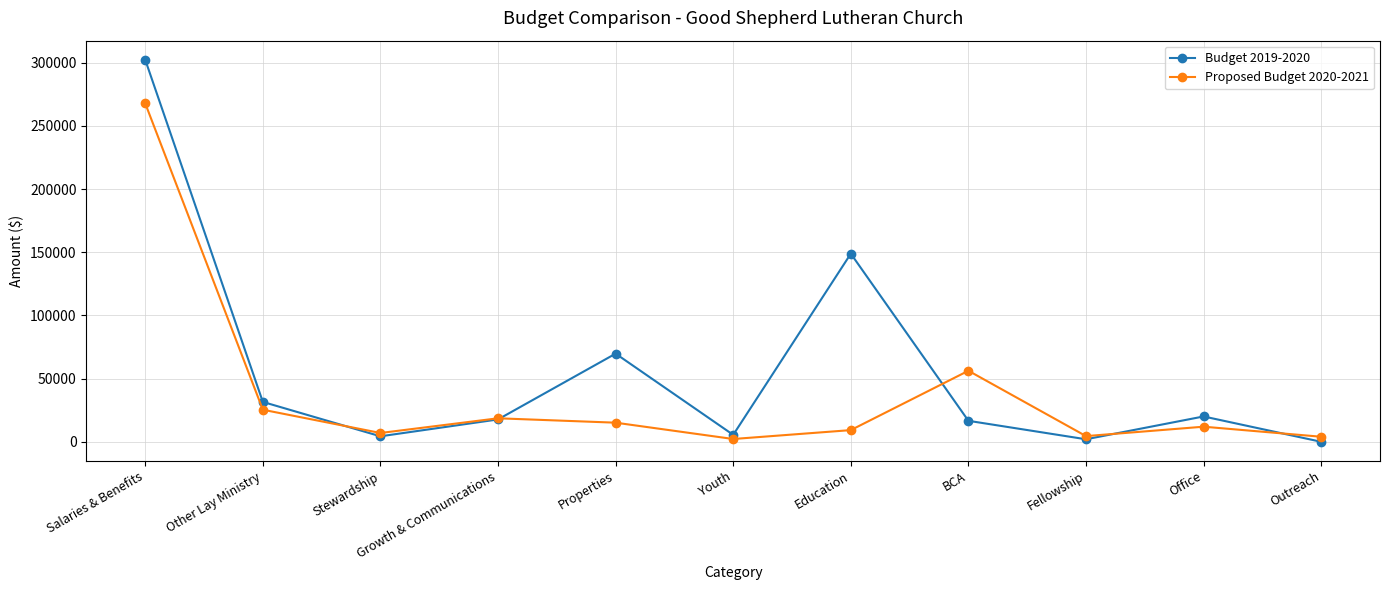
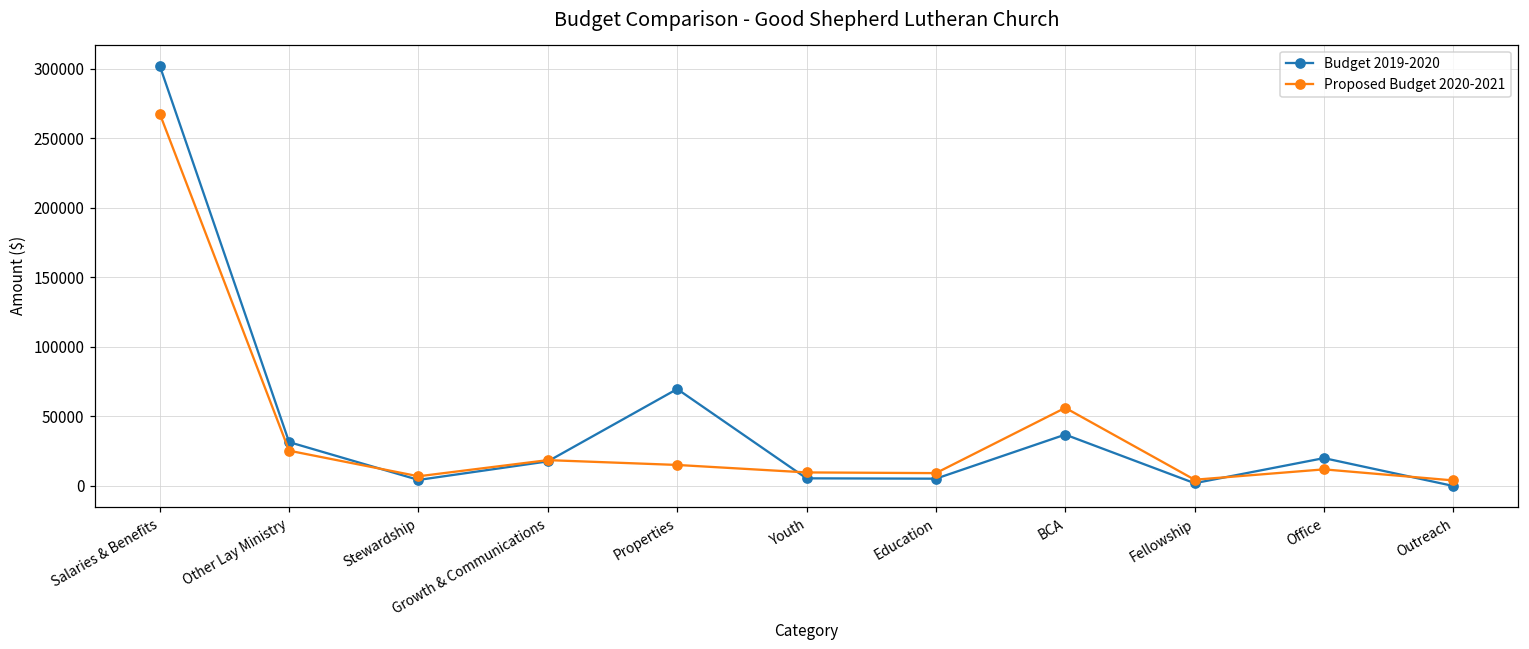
  {
    "Budget 2019-2020": {
      "Salaries & Benefits": 302000,
      "Other Lay Ministry": 32000,
      "Stewardship": 4000,
      "Properties": 70000,
      "Youth": 6000,
-     "Education": 149000,
-     "BCA": 17000,
+     "Education": 5000,
+     "BCA": 37000,
      "Fellowship": 2000,
      "Office": 20000,
      "Outreach": 0
    },
    "Proposed Budget 2020-2021": {
      "Salaries & Benefits": 268000,
      "Other Lay Ministry": 25000,
      "Stewardship": 7000,
      "Properties": 15000,
-     "Youth": 2000,
+     "Youth": 10000,
      "Education": 9000,
      "BCA": 56000,
      "Fellowship": 5000,
      "Office": 12000,
      "Outreach": 4000
    }
  }
